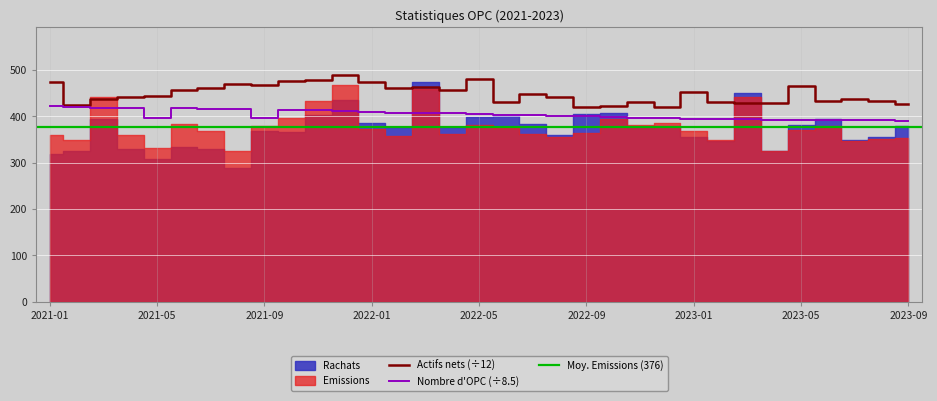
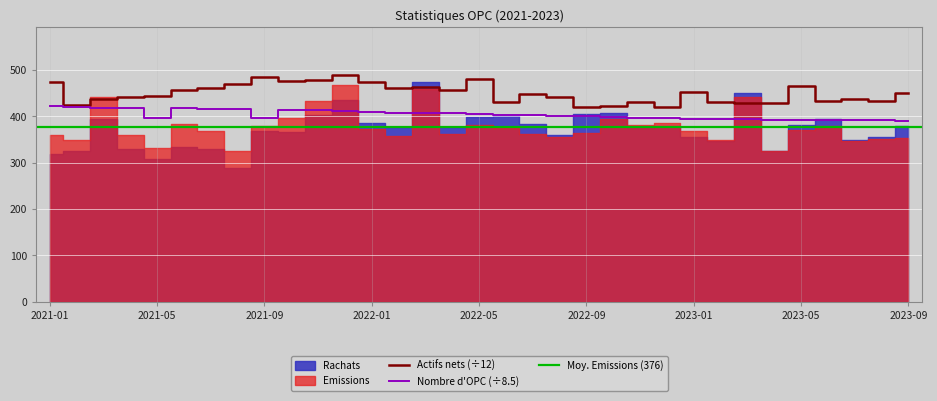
  {
    "Actifs nets (÷12)": {
      "2021-01": 470,
      "2021-05": 440,
-     "2021-09": 470,
+     "2021-09": 480,
      "2022-01": 470,
      "2022-05": 480,
      "2022-09": 420,
      "2023-01": 450,
      "2023-05": 470,
-     "2023-09": 430
+     "2023-09": 450
    },
    "Nombre d'OPC (÷8.5)": {
      "2021-01": 420,
      "2021-05": 400,
      "2021-09": 400,
      "2022-01": 410,
      "2022-05": 410,
      "2022-09": 400,
      "2023-01": 390,
      "2023-05": 390,
      "2023-09": 390
    }
  }
